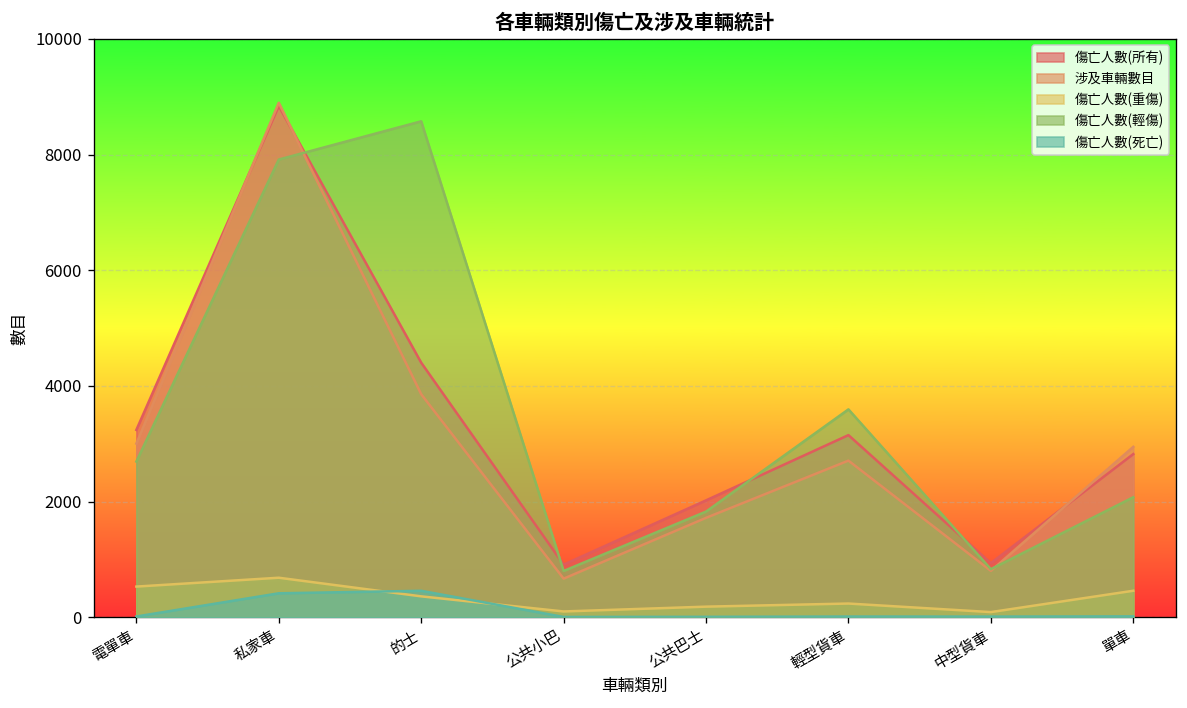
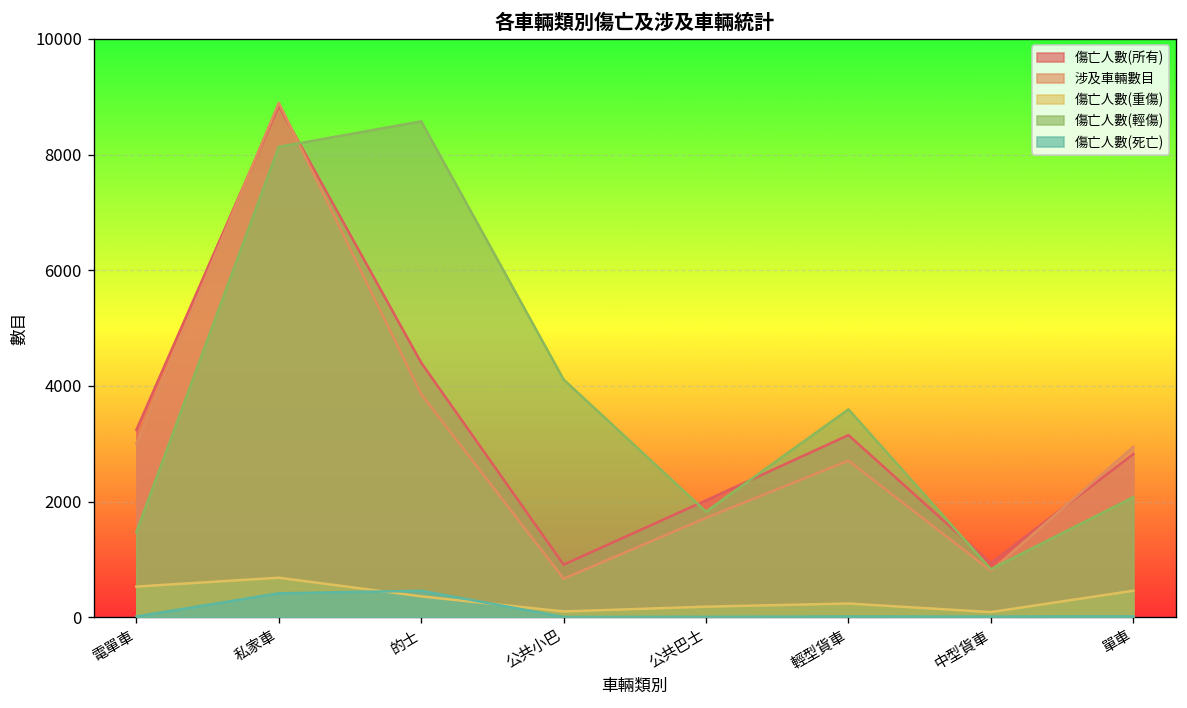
  {
    "傷亡人數(輕傷)": {
-     "電單車": 2700,
-     "私家車": 7900,
+     "電單車": 1500,
+     "私家車": 8100,
      "的士": 8600,
-     "公共小巴": 800,
+     "公共小巴": 4100,
      "公共巴士": 1800,
      "輕型貨車": 3600,
      "單車": 2100
    },
    "傷亡人數(死亡)": {
      "電單車": 0,
      "私家車": 400,
      "的士": 500,
      "公共小巴": 0,
      "公共巴士": 0,
      "輕型貨車": 0,
      "中型貨車": 0,
      "單車": 0
    }
  }
